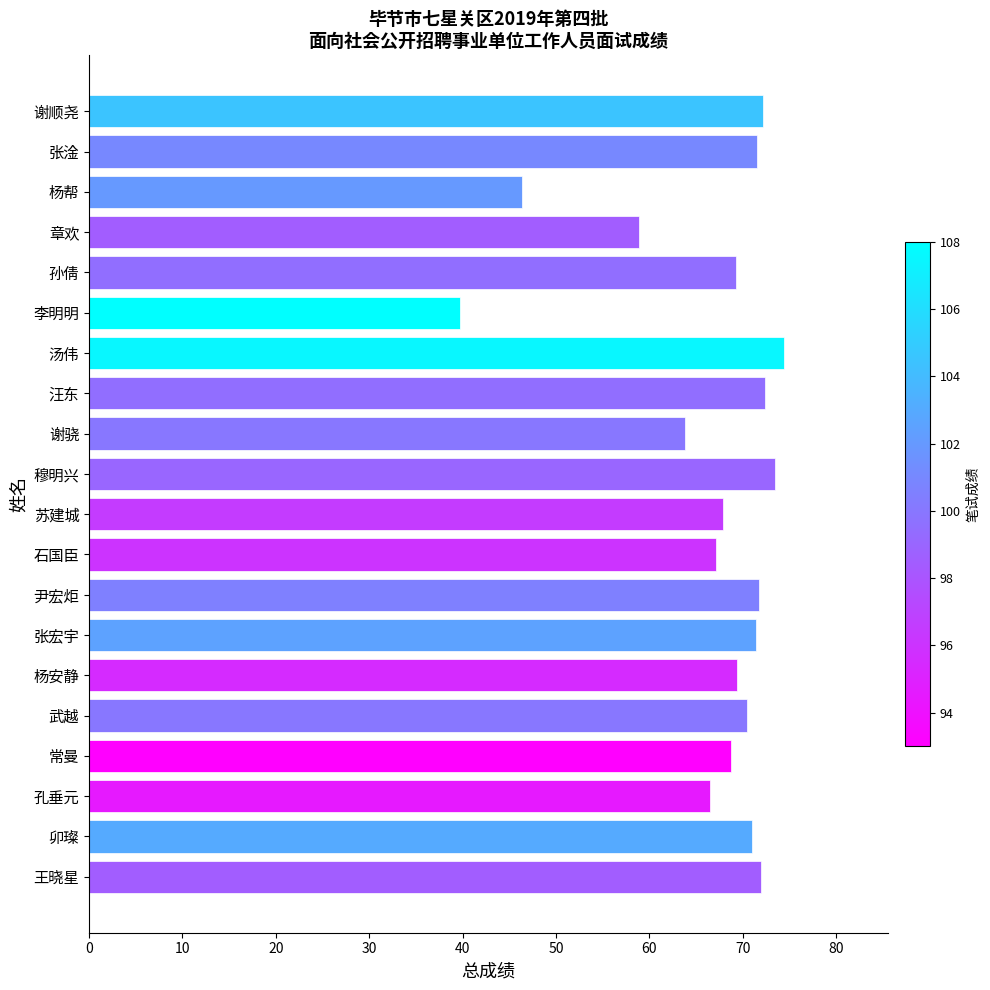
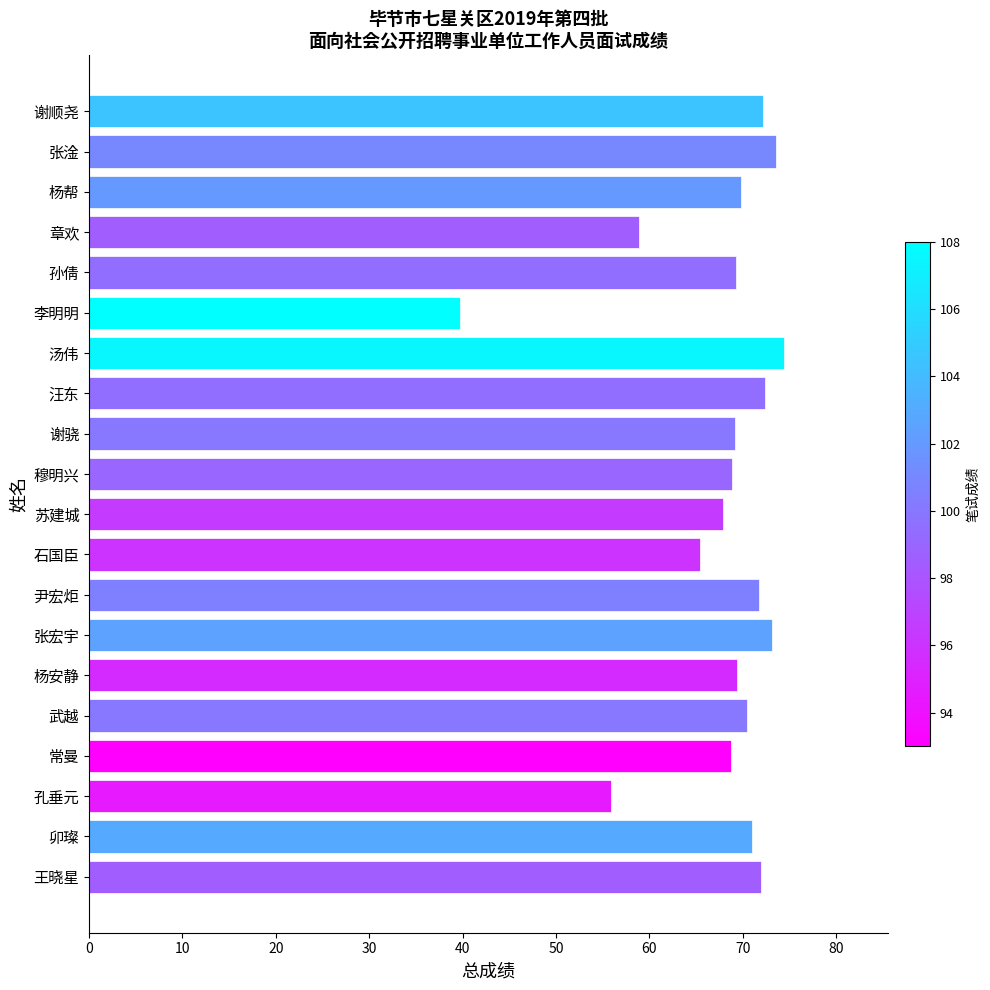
  {
    "谢顺尧": 72,
-   "张淦": 71,
-   "杨帮": 46,
+   "张淦": 74,
+   "杨帮": 70,
    "章欢": 59,
    "孙倩": 69,
    "李明明": 40,
    "汤伟": 74,
    "汪东": 72,
-   "谢骁": 64,
-   "穆明兴": 74,
+   "谢骁": 69,
+   "穆明兴": 69,
    "苏建城": 68,
-   "石国臣": 67,
+   "石国臣": 65,
    "尹宏炬": 72,
-   "张宏宇": 71,
+   "张宏宇": 73,
    "杨安静": 69,
    "武越": 70,
    "常曼": 69,
-   "孔垂元": 67,
+   "孔垂元": 56,
    "卯璨": 71,
    "王晓星": 72
  }
